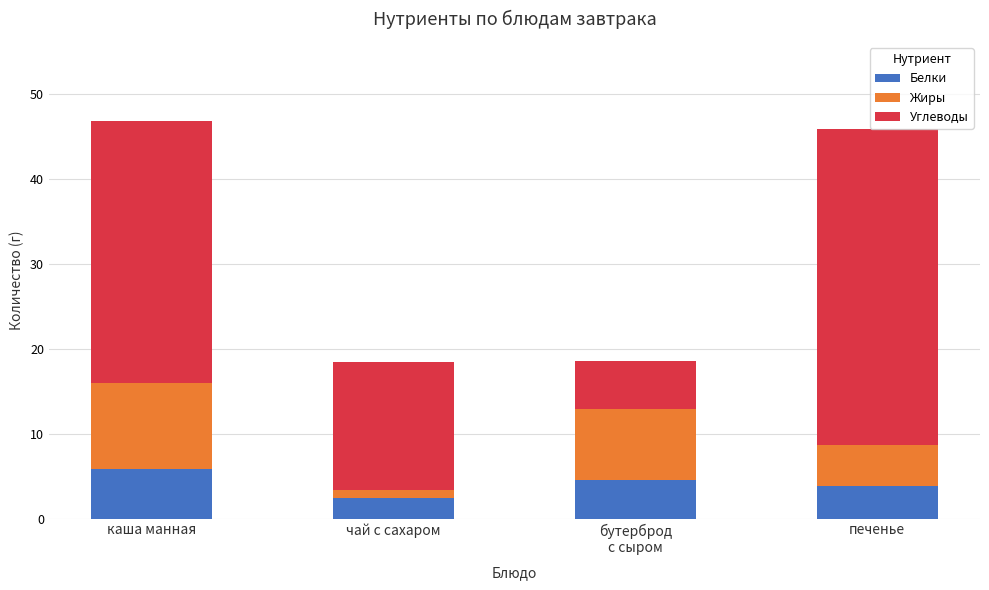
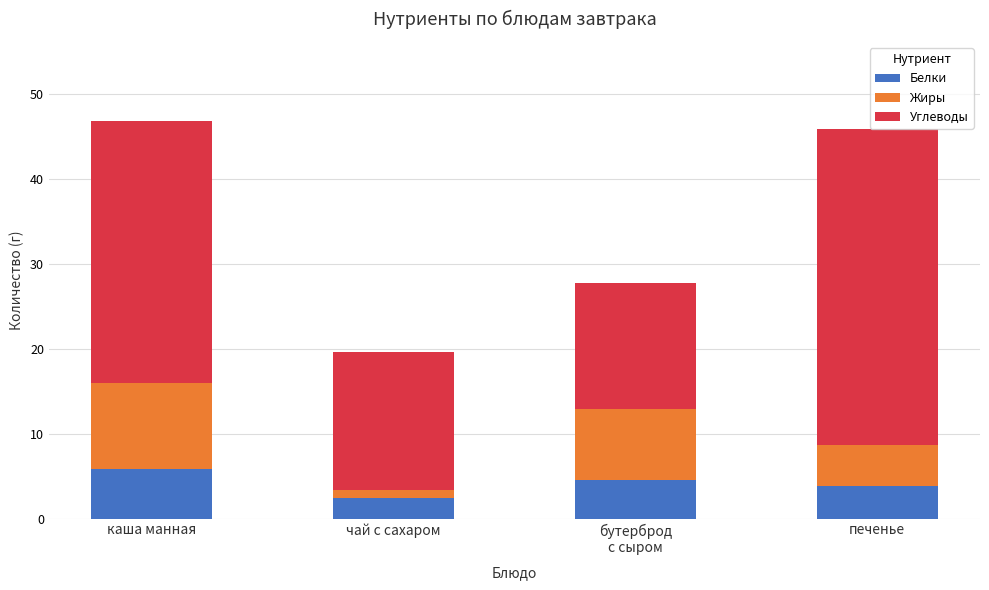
  {
    "Белки": {
      "каша манная": 6,
      "чай с сахаром": 2,
      "бутерброд с сыром": 5,
      "печенье": 4
    },
    "Жиры": {
      "каша манная": 10,
      "чай с сахаром": 1,
      "бутерброд с сыром": 8,
      "печенье": 5
    },
    "Углеводы": {
      "каша манная": 31,
-     "чай с сахаром": 15,
-     "бутерброд с сыром": 6,
+     "чай с сахаром": 16,
+     "бутерброд с сыром": 15,
      "печенье": 37
    }
  }
